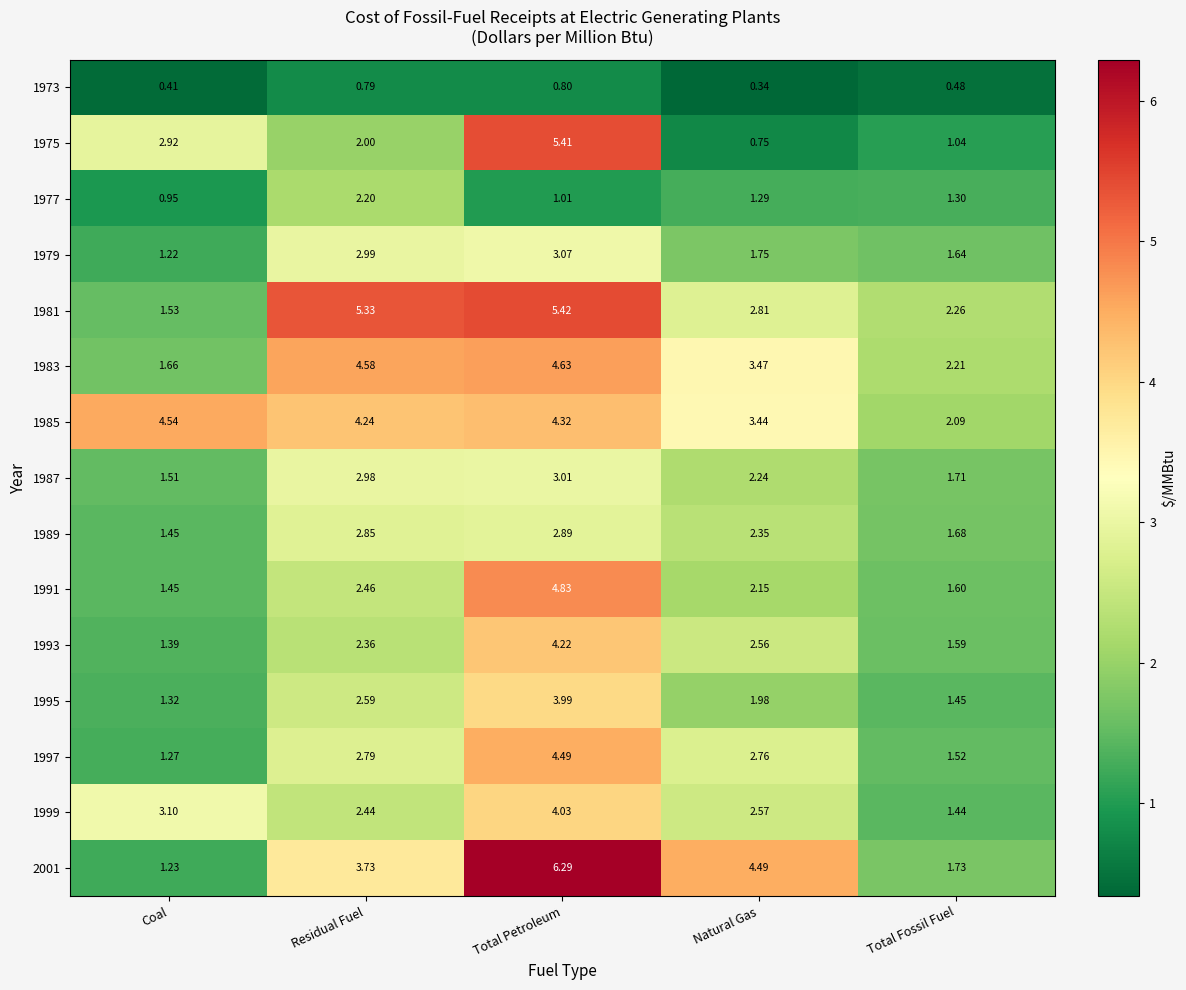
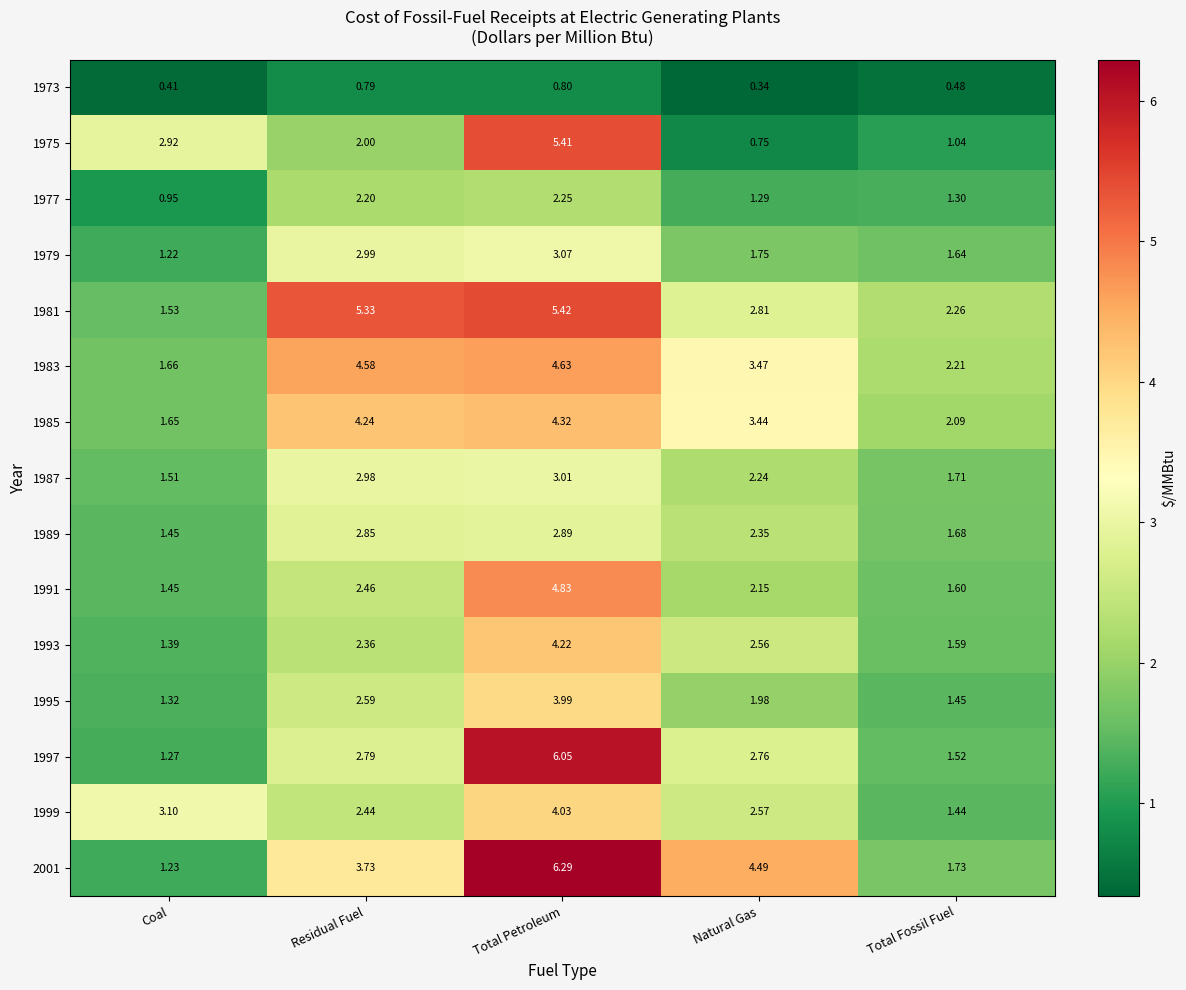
  {
    "1973": {
      "Coal": 0.41,
      "Residual Fuel": 0.79,
      "Total Petroleum": 0.80,
      "Natural Gas": 0.34,
      "Total Fossil Fuel": 0.48
    },
    "1975": {
      "Coal": 2.92,
      "Residual Fuel": 2.00,
      "Total Petroleum": 5.41,
      "Natural Gas": 0.75,
      "Total Fossil Fuel": 1.04
    },
    "1977": {
      "Coal": 0.95,
      "Residual Fuel": 2.20,
-     "Total Petroleum": 1.01,
+     "Total Petroleum": 2.25,
      "Natural Gas": 1.29,
      "Total Fossil Fuel": 1.30
    },
    "1979": {
      "Coal": 1.22,
      "Residual Fuel": 2.99,
      "Total Petroleum": 3.07,
      "Natural Gas": 1.75,
      "Total Fossil Fuel": 1.64
    },
    "1981": {
      "Coal": 1.53,
      "Residual Fuel": 5.33,
      "Total Petroleum": 5.42,
      "Natural Gas": 2.81,
      "Total Fossil Fuel": 2.26
    },
    "1983": {
      "Coal": 1.66,
      "Residual Fuel": 4.58,
      "Total Petroleum": 4.63,
      "Natural Gas": 3.47,
      "Total Fossil Fuel": 2.21
    },
    "1985": {
-     "Coal": 4.54,
+     "Coal": 1.65,
      "Residual Fuel": 4.24,
      "Total Petroleum": 4.32,
      "Natural Gas": 3.44,
      "Total Fossil Fuel": 2.09
    },
    "1987": {
      "Coal": 1.51,
      "Residual Fuel": 2.98,
      "Total Petroleum": 3.01,
      "Natural Gas": 2.24,
      "Total Fossil Fuel": 1.71
    },
    "1989": {
      "Coal": 1.45,
      "Residual Fuel": 2.85,
      "Total Petroleum": 2.89,
      "Natural Gas": 2.35,
      "Total Fossil Fuel": 1.68
    },
    "1991": {
      "Coal": 1.45,
      "Residual Fuel": 2.46,
      "Total Petroleum": 4.83,
      "Natural Gas": 2.15,
      "Total Fossil Fuel": 1.60
    },
    "1993": {
      "Coal": 1.39,
      "Residual Fuel": 2.36,
      "Total Petroleum": 4.22,
      "Natural Gas": 2.56,
      "Total Fossil Fuel": 1.59
    },
    "1995": {
      "Coal": 1.32,
      "Residual Fuel": 2.59,
      "Total Petroleum": 3.99,
      "Natural Gas": 1.98,
      "Total Fossil Fuel": 1.45
    },
    "1997": {
      "Coal": 1.27,
      "Residual Fuel": 2.79,
-     "Total Petroleum": 4.49,
+     "Total Petroleum": 6.05,
      "Natural Gas": 2.76,
      "Total Fossil Fuel": 1.52
    },
    "1999": {
      "Coal": 3.10,
      "Residual Fuel": 2.44,
      "Total Petroleum": 4.03,
      "Natural Gas": 2.57,
      "Total Fossil Fuel": 1.44
    },
    "2001": {
      "Coal": 1.23,
      "Residual Fuel": 3.73,
      "Total Petroleum": 6.29,
      "Natural Gas": 4.49,
      "Total Fossil Fuel": 1.73
    }
  }
